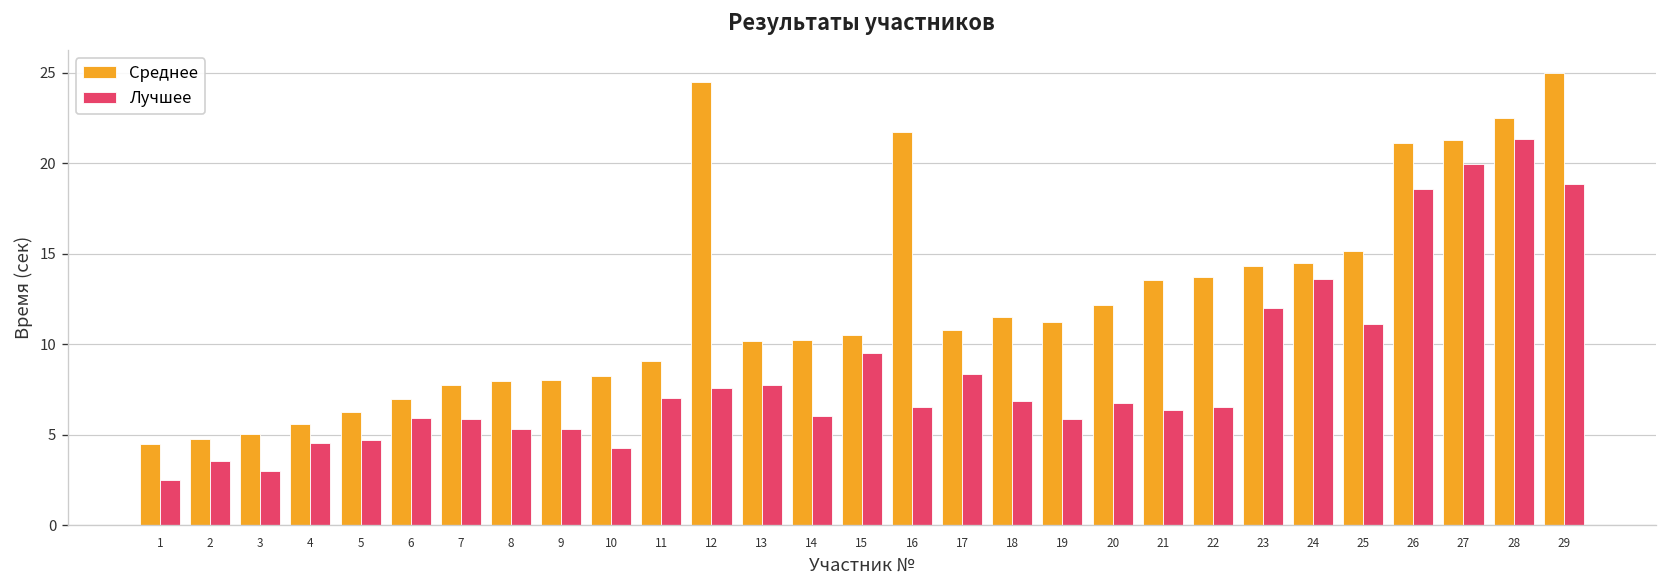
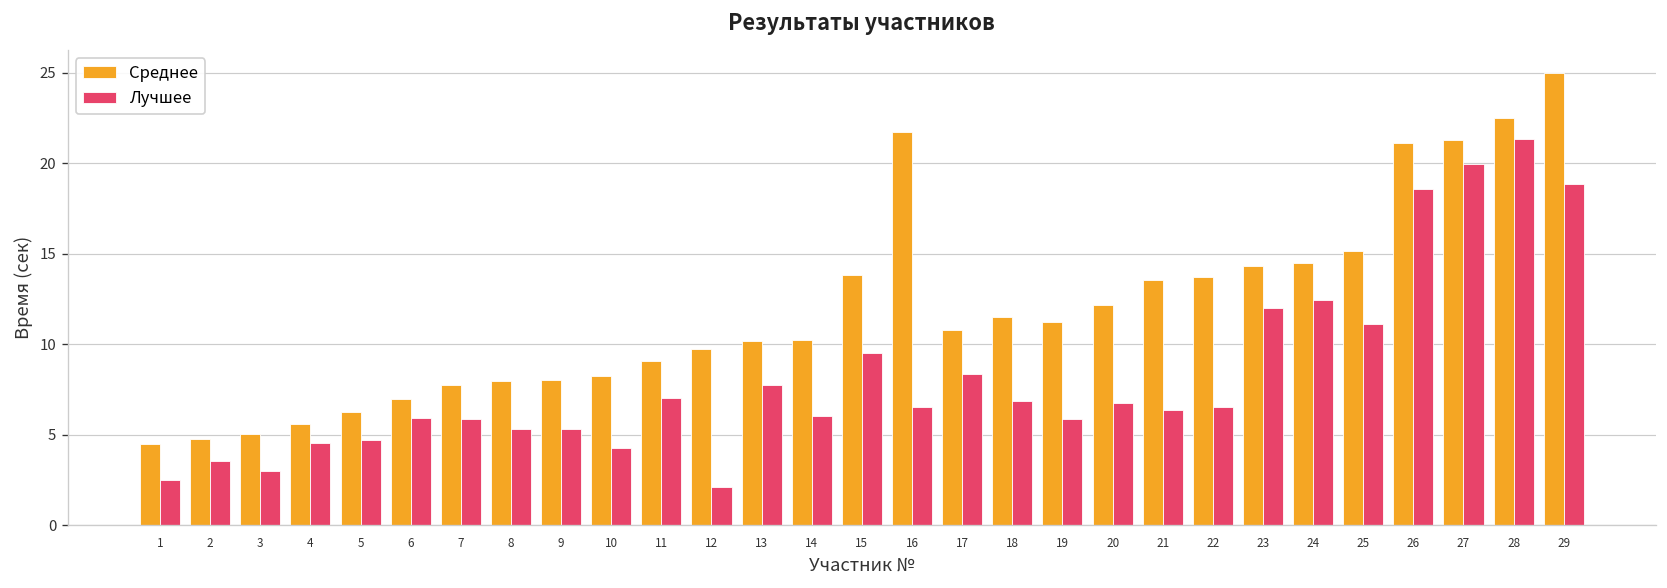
  {
    "Среднее": {
      "1": 4.5,
      "2": 4.8,
      "3": 5.0,
      "4": 5.6,
      "5": 6.2,
      "6": 7.0,
      "7": 7.7,
      "8": 8.0,
      "9": 8.0,
      "10": 8.2,
      "11": 9.1,
-     "12": 24.5,
+     "12": 9.7,
      "13": 10.2,
      "14": 10.2,
-     "15": 10.5,
+     "15": 13.8,
      "16": 21.7,
      "17": 10.8,
      "18": 11.5,
      "19": 11.3,
      "20": 12.2,
      "21": 13.5,
      "22": 13.7,
      "23": 14.3,
      "24": 14.5,
      "25": 15.2,
      "26": 21.1,
      "27": 21.3,
      "28": 22.5,
      "29": 25.0
    },
    "Лучшее": {
      "1": 2.5,
      "2": 3.6,
      "3": 3.0,
      "4": 4.5,
      "5": 4.7,
      "6": 5.9,
      "7": 5.9,
      "8": 5.3,
      "9": 5.3,
      "10": 4.3,
      "11": 7.1,
-     "12": 7.6,
+     "12": 2.1,
      "13": 7.7,
      "14": 6.0,
      "15": 9.5,
      "16": 6.5,
      "17": 8.3,
      "18": 6.9,
      "19": 5.9,
      "20": 6.8,
      "21": 6.4,
      "22": 6.5,
      "23": 12.0,
-     "24": 13.6,
+     "24": 12.4,
      "25": 11.1,
      "26": 18.6,
      "27": 20.0,
      "28": 21.3,
      "29": 18.9
    }
  }
